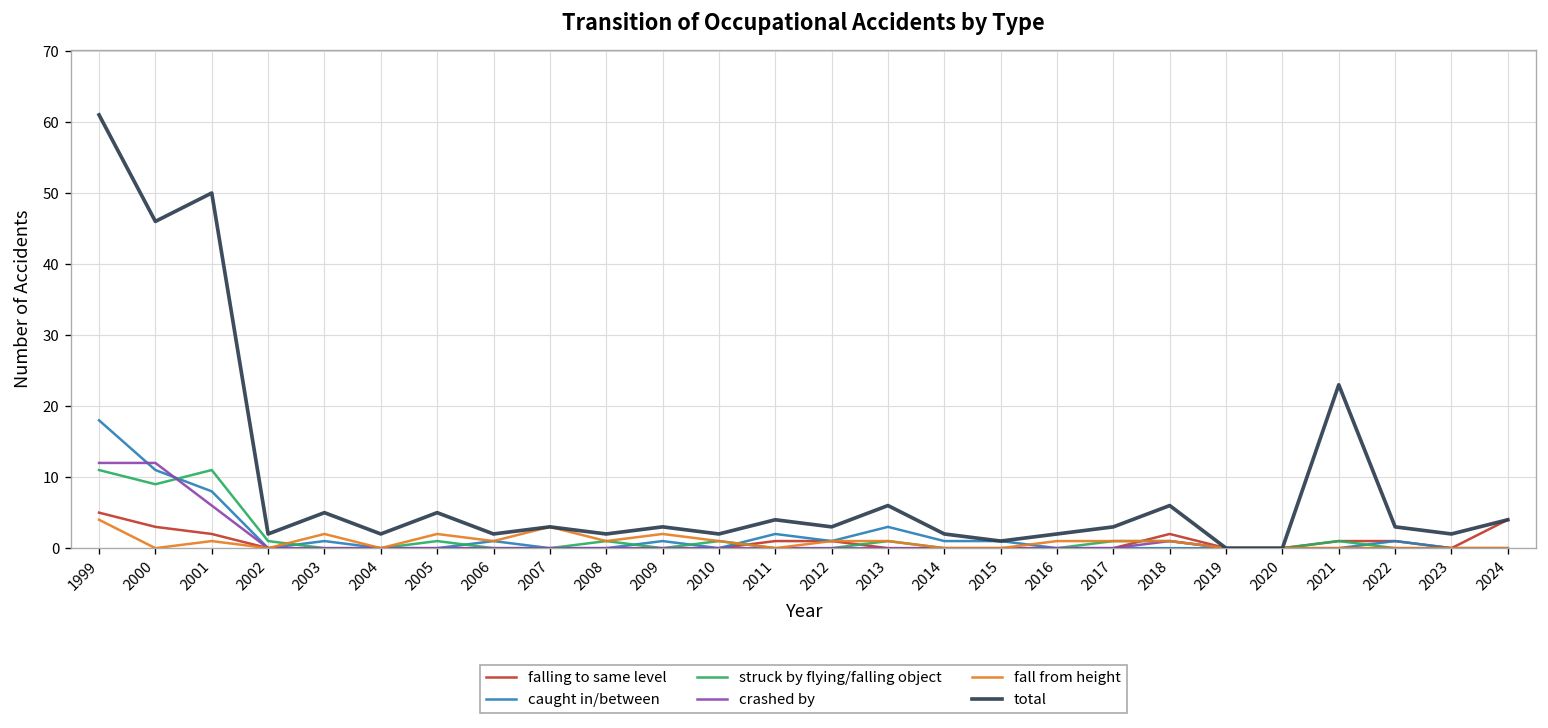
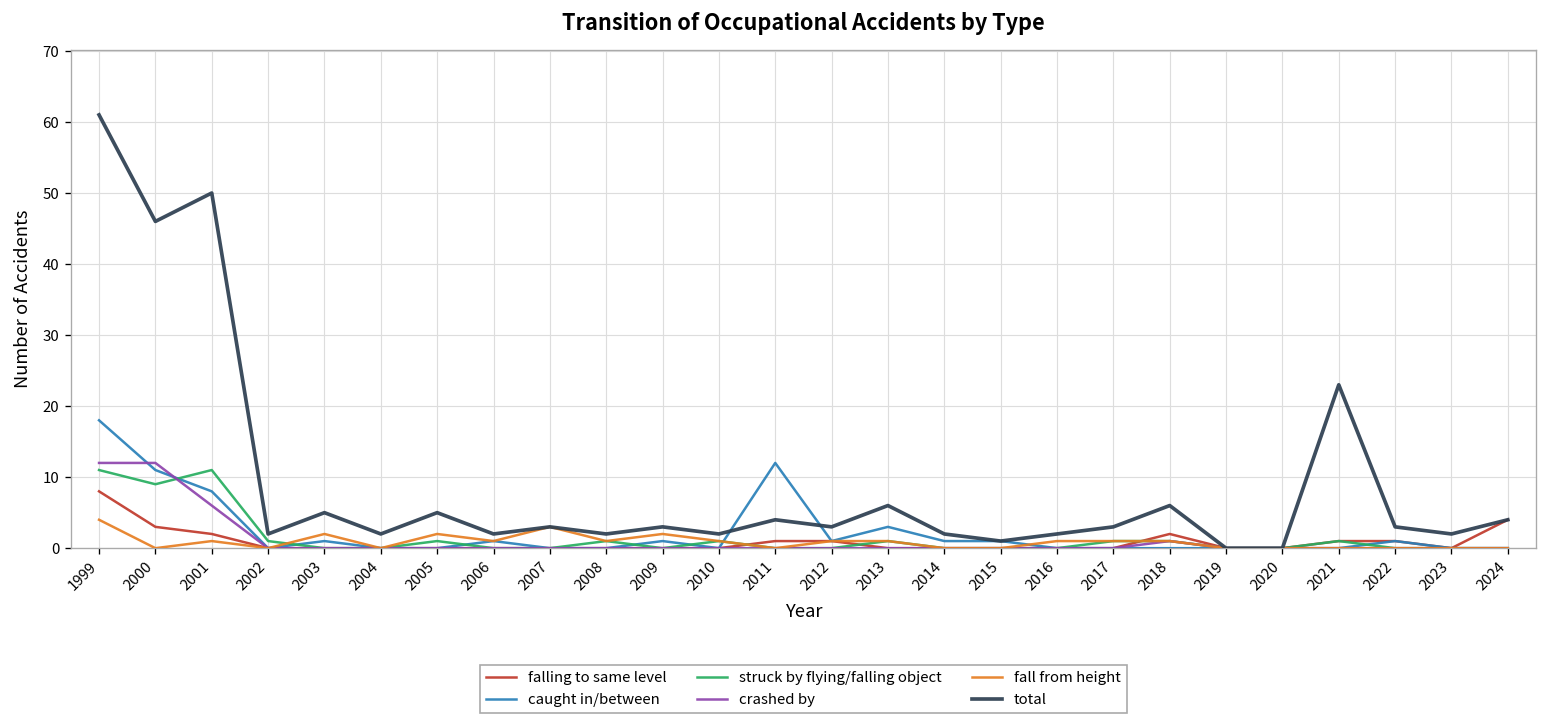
  {
    "falling to same level": {
-     "1999": 5,
+     "1999": 8,
      "2000": 3,
      "2001": 2,
      "2011": 1,
      "2018": 2
    },
    "caught in/between": {
      "1999": 18,
      "2000": 11,
      "2001": 8,
      "2003": 1,
      "2009": 1,
-     "2011": 2,
+     "2011": 12,
      "2013": 3,
      "2014": 1,
      "2018": 0
    },
    "struck by flying/falling object": {
      "1999": 11,
      "2000": 9,
      "2001": 11,
      "2002": 1,
      "2005": 1
    },
    "crashed by": {
      "1999": 12,
      "2000": 12,
      "2001": 6
    },
    "fall from height": {
      "1999": 4,
      "2000": 0,
      "2001": 1,
      "2003": 2,
      "2005": 2,
      "2009": 2,
      "2016": 1
    },
    "total": {
      "1999": 61,
      "2000": 46,
      "2001": 50,
      "2002": 2,
      "2003": 5,
      "2004": 2,
      "2005": 5,
      "2006": 2,
      "2008": 2,
      "2009": 3,
      "2010": 2,
      "2011": 4,
      "2012": 3,
      "2013": 6,
      "2014": 2,
      "2016": 2,
      "2017": 3,
      "2018": 6,
      "2021": 23,
      "2022": 3,
      "2023": 2
    }
  }
